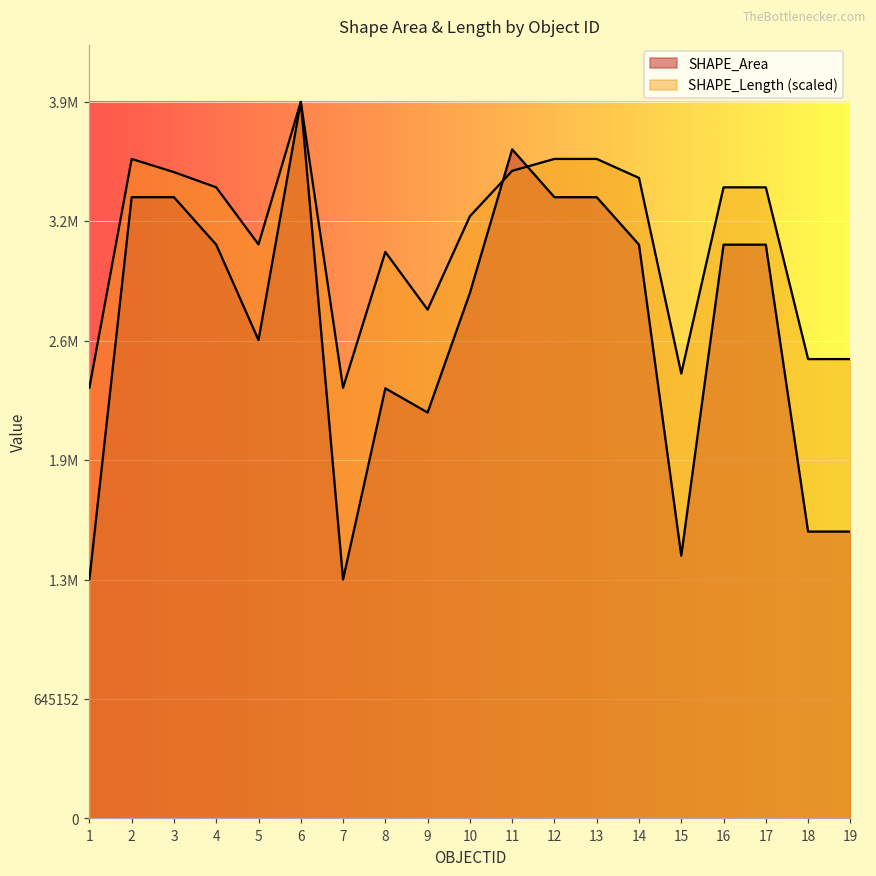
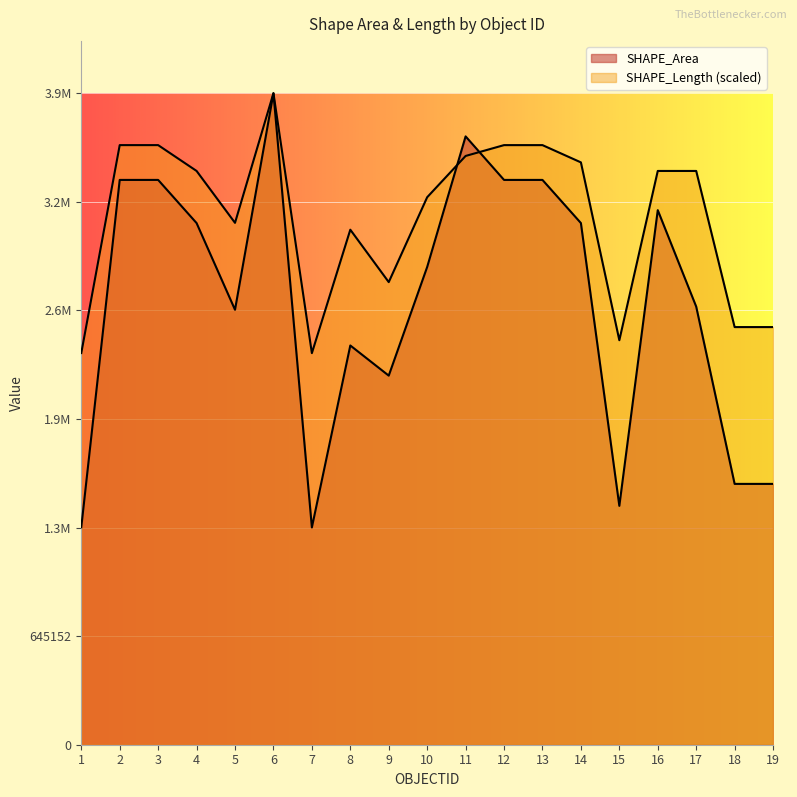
  {
    "SHAPE_Area": {
      "1": 1290000,
      "2": 3360000,
      "3": 3360000,
      "4": 3100000,
      "5": 2580000,
      "7": 1290000,
-     "8": 2320000,
+     "8": 2370000,
      "9": 2190000,
      "10": 2840000,
      "11": 3610000,
      "12": 3360000,
      "13": 3360000,
      "14": 3100000,
      "15": 1420000,
-     "16": 3100000,
-     "17": 3100000,
+     "16": 3180000,
+     "17": 2600000,
      "18": 1550000,
      "19": 1550000
    },
    "SHAPE_Length (scaled)": {
      "1": 2330000,
      "2": 3560000,
-     "3": 3490000,
+     "3": 3560000,
      "4": 3410000,
      "5": 3100000,
      "7": 2330000,
      "8": 3060000,
      "9": 2750000,
      "10": 3250000,
      "11": 3500000,
      "12": 3560000,
      "13": 3560000,
      "14": 3460000,
      "15": 2400000,
      "16": 3410000,
      "17": 3410000,
      "18": 2480000,
      "19": 2480000
    }
  }
